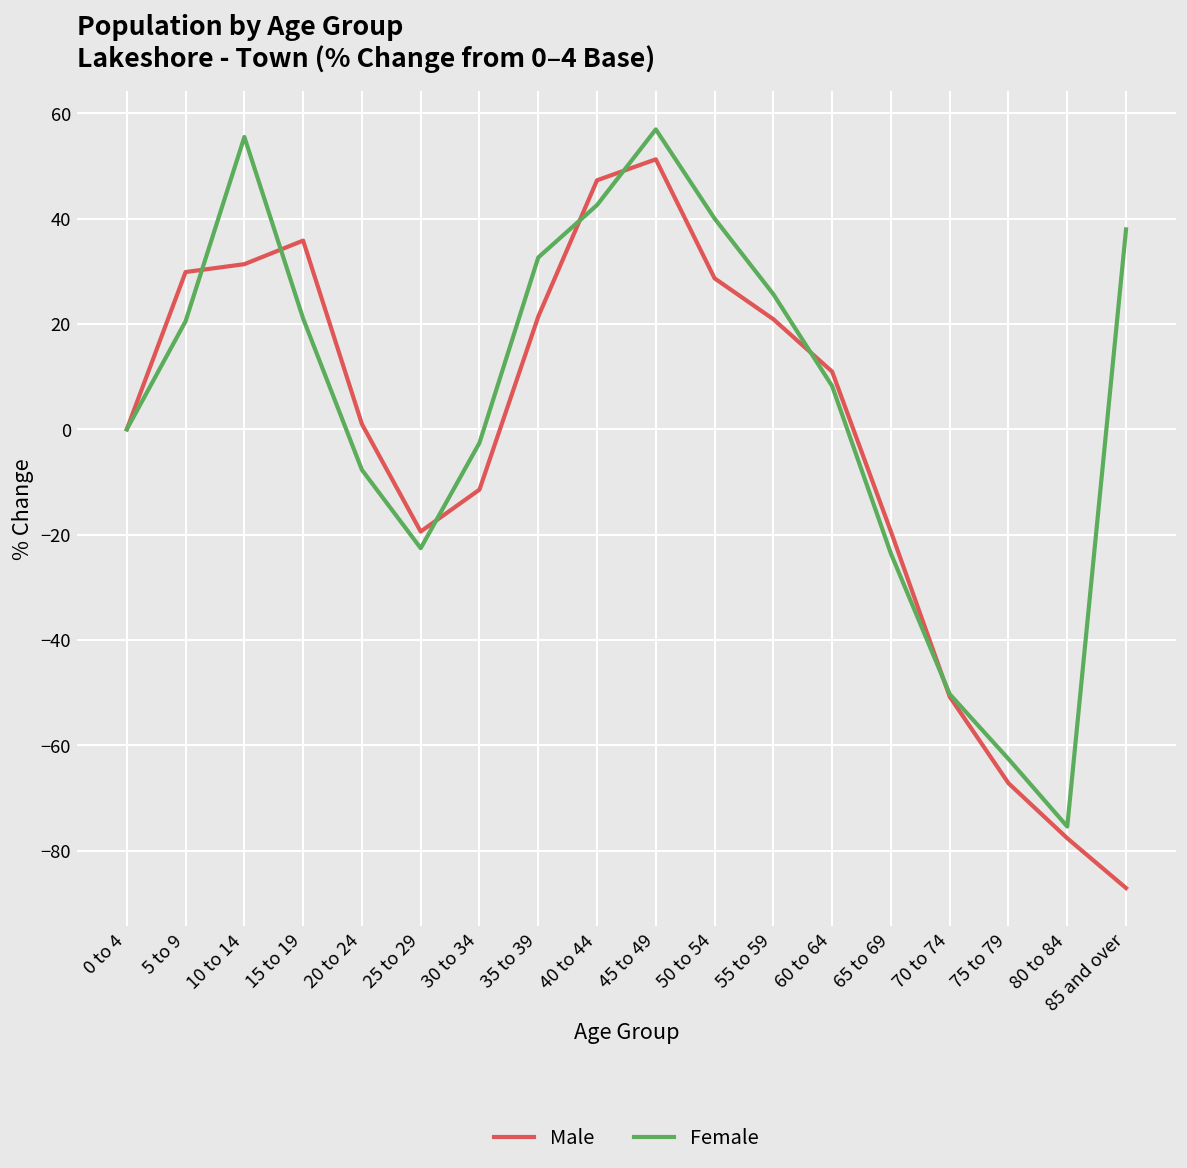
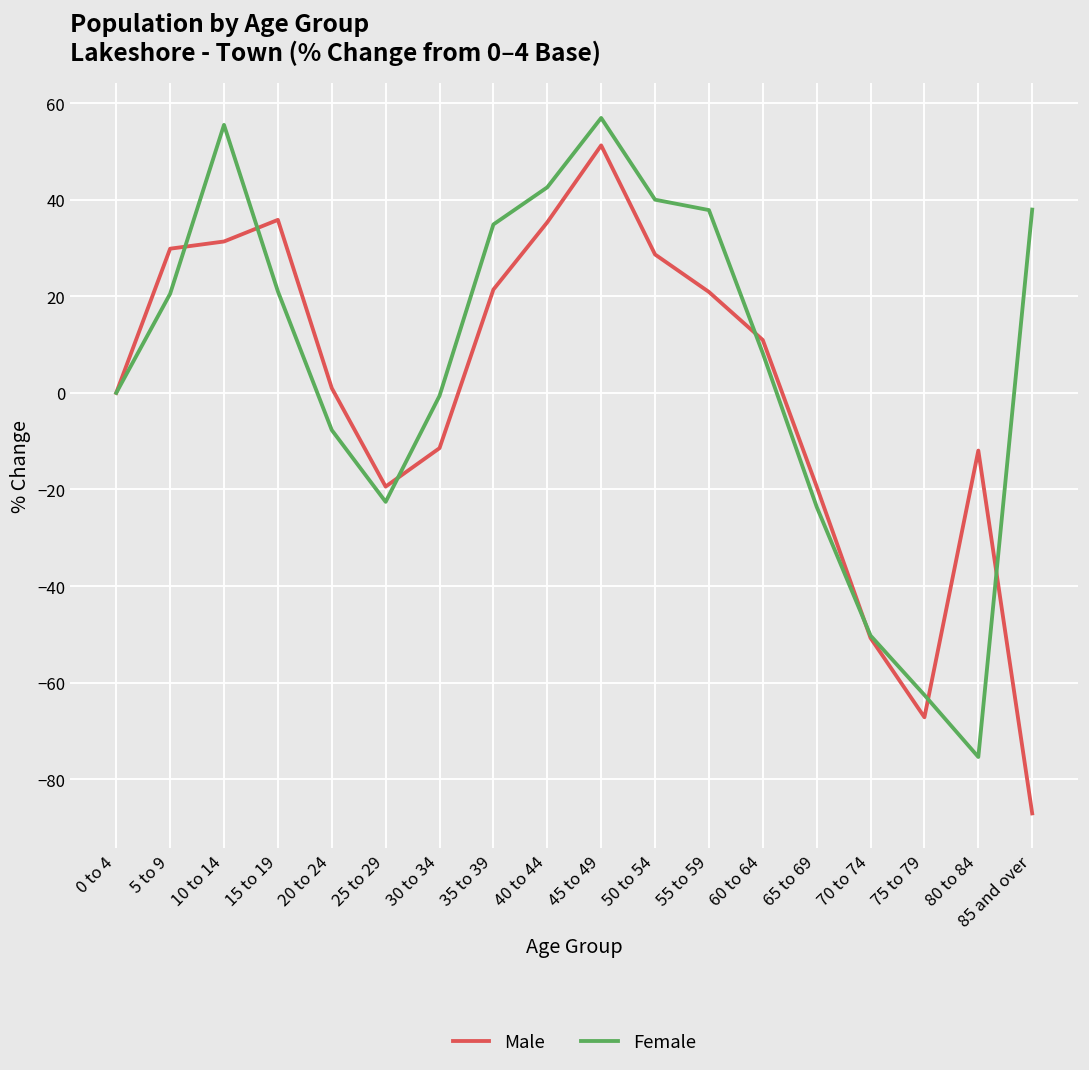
  {
    "Male": {
      "5 to 9": 30,
      "10 to 14": 31,
      "15 to 19": 36,
      "20 to 24": 1,
      "25 to 29": -19,
      "30 to 34": -11,
      "35 to 39": 21,
-     "40 to 44": 47,
+     "40 to 44": 35,
      "45 to 49": 51,
      "50 to 54": 29,
      "55 to 59": 21,
      "60 to 64": 11,
      "65 to 69": -19,
      "75 to 79": -67,
-     "80 to 84": -78,
+     "80 to 84": -12,
      "85 and over": -87
    },
    "Female": {
      "5 to 9": 21,
      "10 to 14": 55,
      "15 to 19": 21,
      "20 to 24": -8,
      "25 to 29": -23,
-     "30 to 34": -3,
-     "35 to 39": 33,
+     "30 to 34": -1,
+     "35 to 39": 35,
      "40 to 44": 43,
      "45 to 49": 57,
      "50 to 54": 40,
-     "55 to 59": 26,
+     "55 to 59": 38,
      "60 to 64": 8,
      "65 to 69": -24,
      "75 to 79": -63,
      "80 to 84": -75,
      "85 and over": 38
    }
  }
